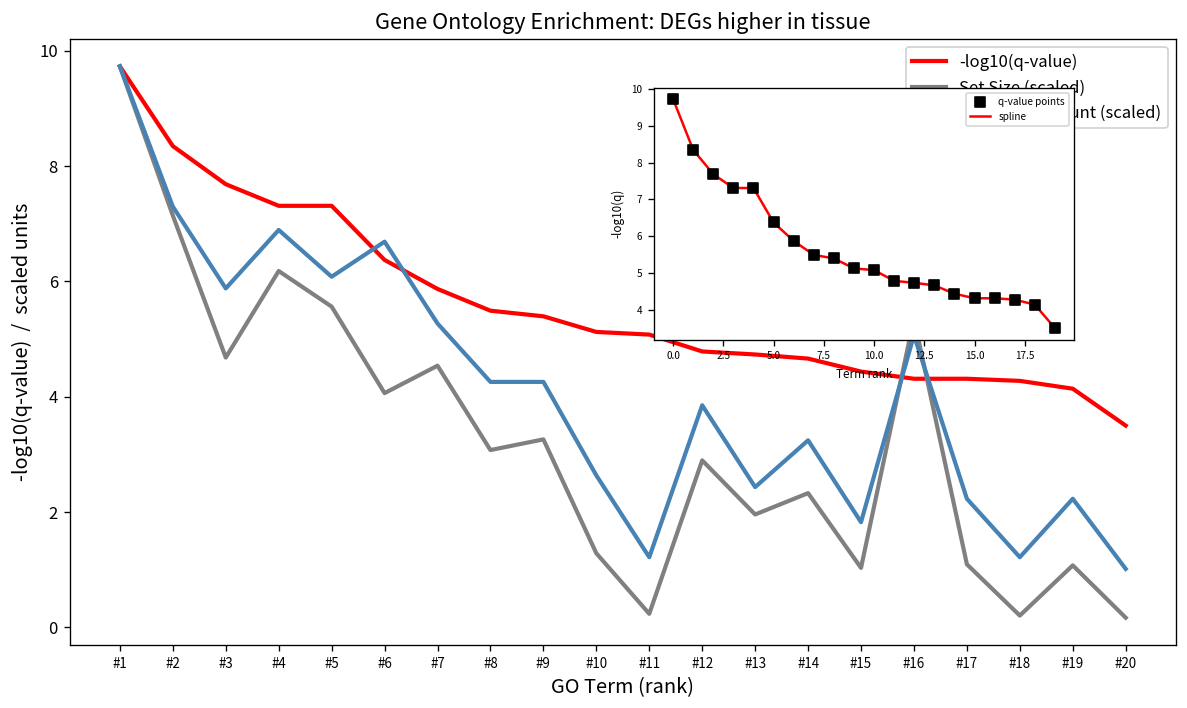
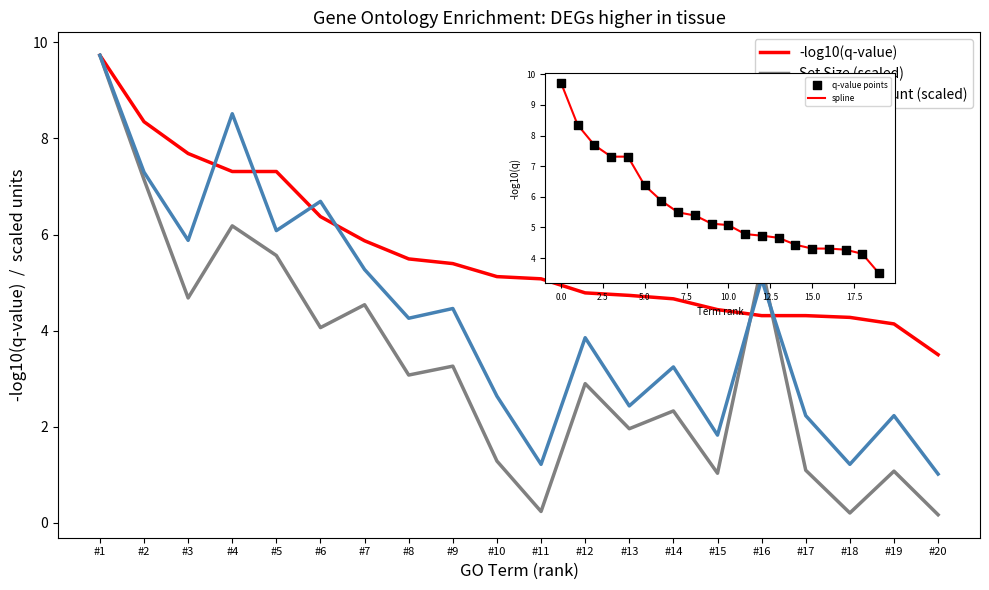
  {
    "Gene Ontology Enrichment: DEGs higher in tissue": {
      "-log10(q-value)": {
        "#2": 8.3,
        "#3": 7.7,
        "#4": 7.3,
        "#5": 7.3,
        "#6": 6.4,
        "#7": 5.9,
        "#8": 5.5,
        "#9": 5.4,
        "#10": 5.1,
        "#11": 5.1,
        "#12": 4.8,
        "#13": 4.7,
        "#14": 4.7,
        "#15": 4.4,
        "#16": 4.3,
        "#17": 4.3,
        "#18": 4.3,
        "#19": 4.1,
        "#20": 3.5
      },
      "Set Size (scaled)": {
        "#2": 7.1,
        "#3": 4.7,
        "#4": 6.2,
        "#5": 5.6,
        "#6": 4.1,
        "#7": 4.5,
        "#8": 3.1,
        "#9": 3.3,
        "#10": 1.3,
        "#11": 0.2,
        "#12": 2.9,
        "#13": 2.0,
        "#14": 2.3,
        "#15": 1.0,
        "#16": 5.4,
        "#17": 1.1,
        "#18": 0.2,
        "#19": 1.1,
        "#20": 0.2
      },
      "Candidates count (scaled)": {
        "#2": 7.3,
        "#3": 5.9,
-       "#4": 6.9,
+       "#4": 8.5,
        "#5": 6.1,
        "#6": 6.7,
        "#7": 5.3,
        "#8": 4.3,
-       "#9": 4.3,
+       "#9": 4.5,
        "#10": 2.6,
        "#11": 1.2,
        "#12": 3.9,
        "#13": 2.4,
        "#14": 3.2,
        "#15": 1.8,
        "#16": 5.1,
        "#17": 2.2,
        "#18": 1.2,
        "#19": 2.2,
        "#20": 1.0
      }
    }
  }
